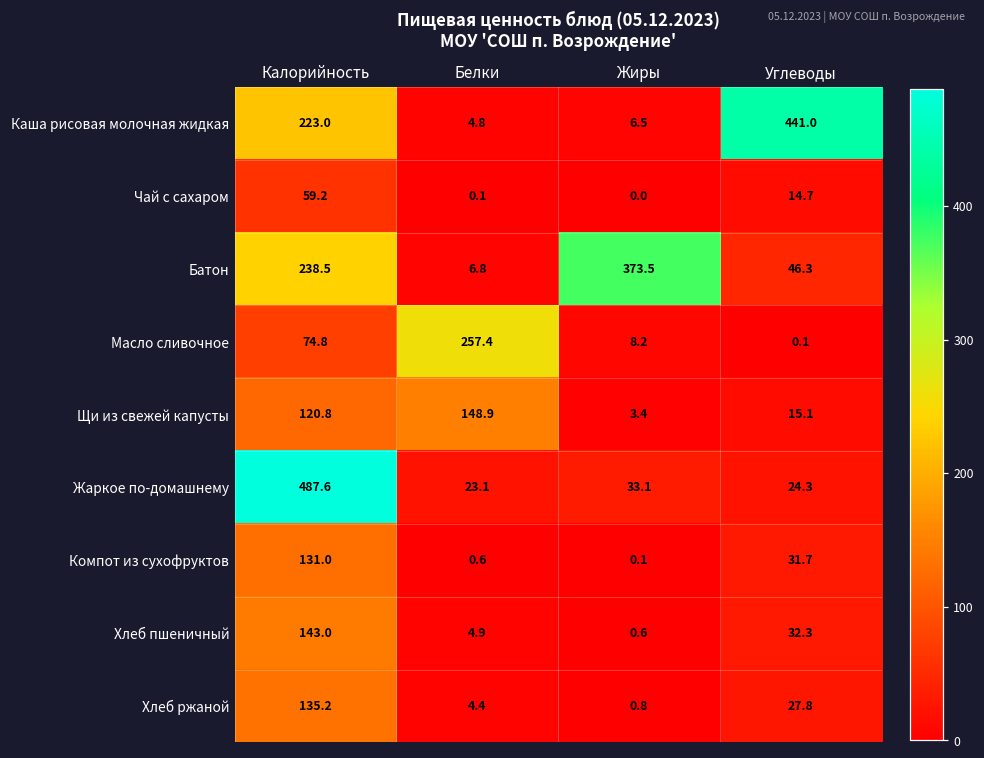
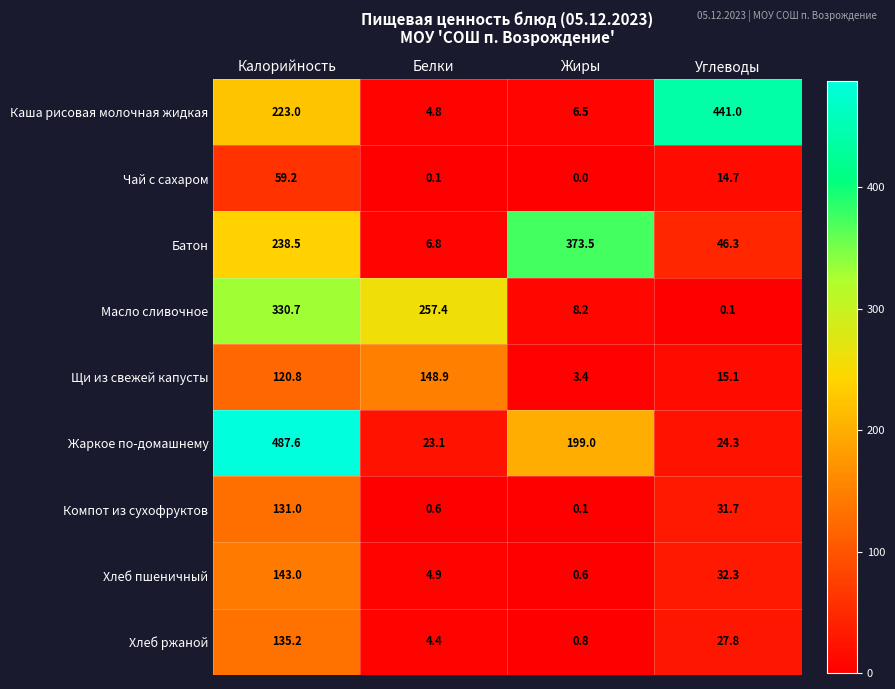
  {
    "Каша рисовая молочная жидкая": {
      "Калорийность": 223.0,
      "Белки": 4.8,
      "Жиры": 6.5,
      "Углеводы": 441.0
    },
    "Чай с сахаром": {
      "Калорийность": 59.2,
      "Белки": 0.1,
      "Жиры": 0.0,
      "Углеводы": 14.7
    },
    "Батон": {
      "Калорийность": 238.5,
      "Белки": 6.8,
      "Жиры": 373.5,
      "Углеводы": 46.3
    },
    "Масло сливочное": {
-     "Калорийность": 74.8,
+     "Калорийность": 330.7,
      "Белки": 257.4,
      "Жиры": 8.2,
      "Углеводы": 0.1
    },
    "Щи из свежей капусты": {
      "Калорийность": 120.8,
      "Белки": 148.9,
      "Жиры": 3.4,
      "Углеводы": 15.1
    },
    "Жаркое по-домашнему": {
      "Калорийность": 487.6,
      "Белки": 23.1,
-     "Жиры": 33.1,
+     "Жиры": 199.0,
      "Углеводы": 24.3
    },
    "Компот из сухофруктов": {
      "Калорийность": 131.0,
      "Белки": 0.6,
      "Жиры": 0.1,
      "Углеводы": 31.7
    },
    "Хлеб пшеничный": {
      "Калорийность": 143.0,
      "Белки": 4.9,
      "Жиры": 0.6,
      "Углеводы": 32.3
    },
    "Хлеб ржаной": {
      "Калорийность": 135.2,
      "Белки": 4.4,
      "Жиры": 0.8,
      "Углеводы": 27.8
    }
  }
